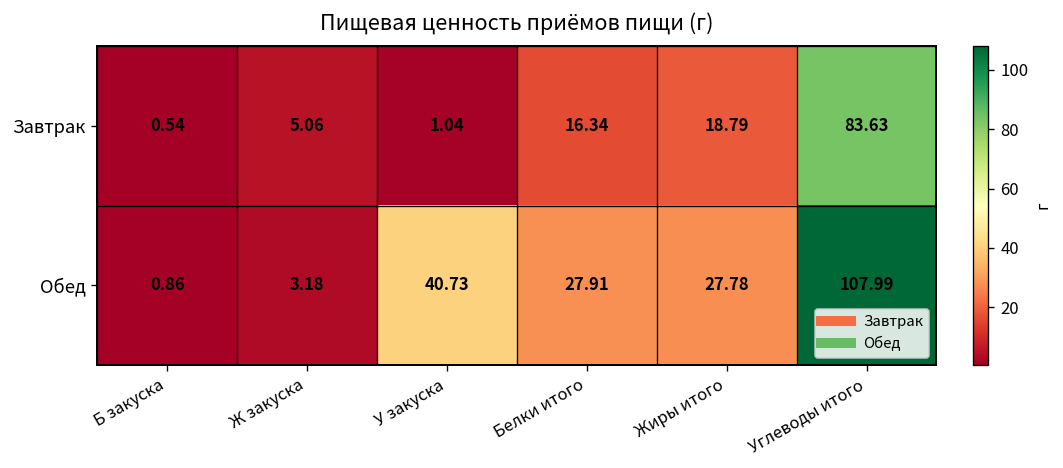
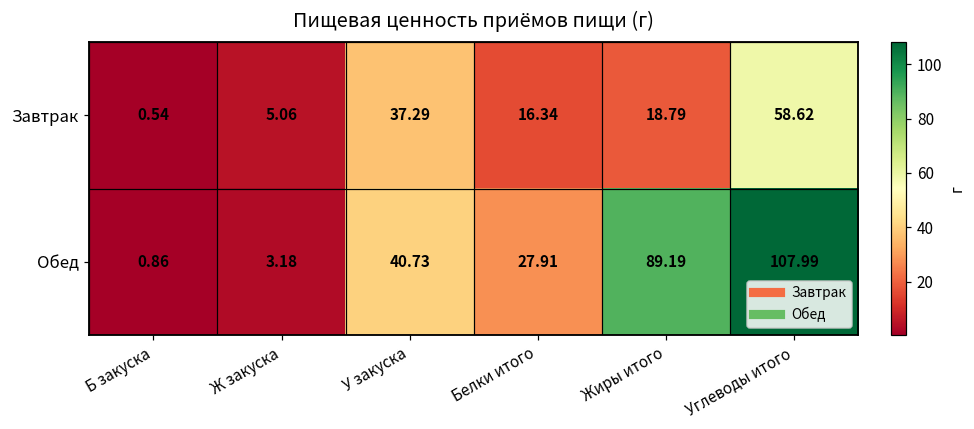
  {
    "Завтрак": {
      "Б закуска": 0.54,
      "Ж закуска": 5.06,
-     "У закуска": 1.04,
+     "У закуска": 37.29,
      "Белки итого": 16.34,
      "Жиры итого": 18.79,
-     "Углеводы итого": 83.63
+     "Углеводы итого": 58.62
    },
    "Обед": {
      "Б закуска": 0.86,
      "Ж закуска": 3.18,
      "У закуска": 40.73,
      "Белки итого": 27.91,
-     "Жиры итого": 27.78,
+     "Жиры итого": 89.19,
      "Углеводы итого": 107.99
    }
  }
